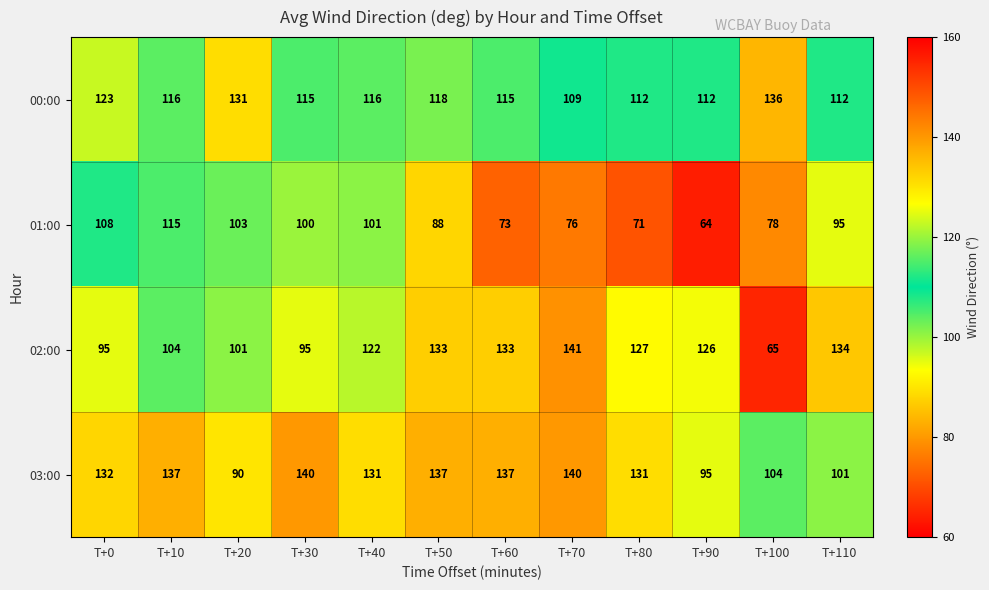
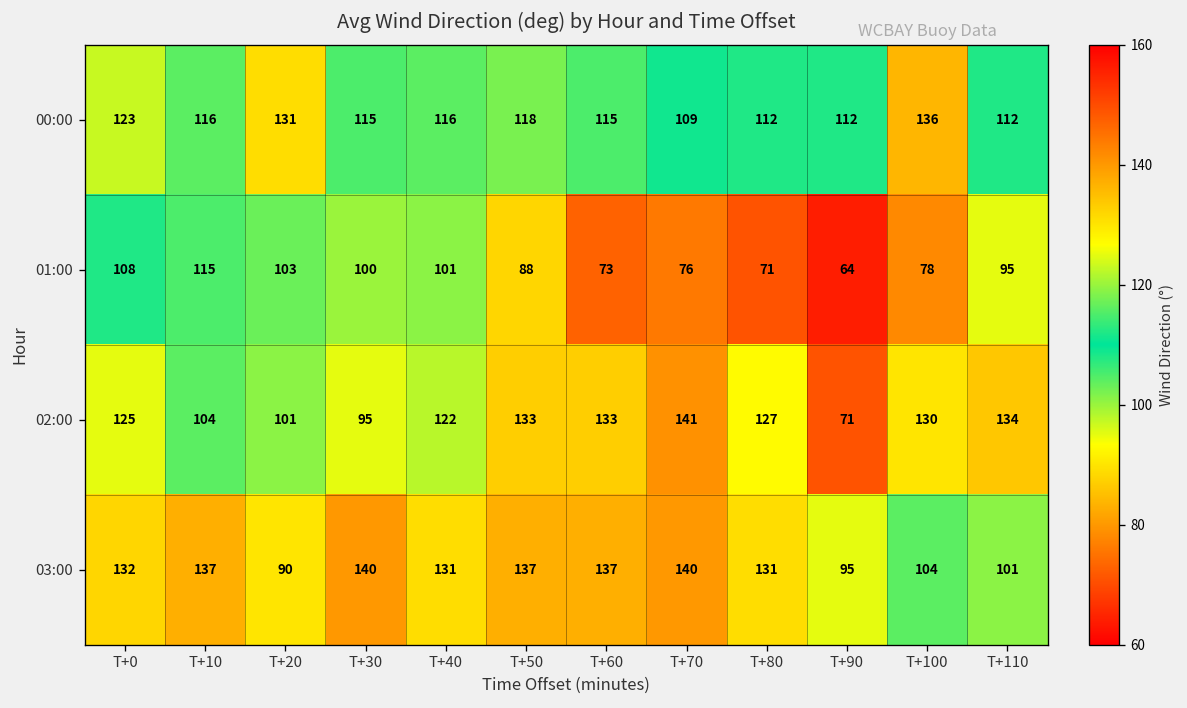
  {
    "00:00": {
      "T+0": 123,
      "T+10": 116,
      "T+20": 131,
      "T+30": 115,
      "T+40": 116,
      "T+50": 118,
      "T+60": 115,
      "T+70": 109,
      "T+80": 112,
      "T+90": 112,
      "T+100": 136,
      "T+110": 112
    },
    "01:00": {
      "T+0": 108,
      "T+10": 115,
      "T+20": 103,
      "T+30": 100,
      "T+40": 101,
      "T+50": 88,
      "T+60": 73,
      "T+70": 76,
      "T+80": 71,
      "T+90": 64,
      "T+100": 78,
      "T+110": 95
    },
    "02:00": {
-     "T+0": 95,
+     "T+0": 125,
      "T+10": 104,
      "T+20": 101,
      "T+30": 95,
      "T+40": 122,
      "T+50": 133,
      "T+60": 133,
      "T+70": 141,
      "T+80": 127,
-     "T+90": 126,
-     "T+100": 65,
+     "T+90": 71,
+     "T+100": 130,
      "T+110": 134
    },
    "03:00": {
      "T+0": 132,
      "T+10": 137,
      "T+20": 90,
      "T+30": 140,
      "T+40": 131,
      "T+50": 137,
      "T+60": 137,
      "T+70": 140,
      "T+80": 131,
      "T+90": 95,
      "T+100": 104,
      "T+110": 101
    }
  }
